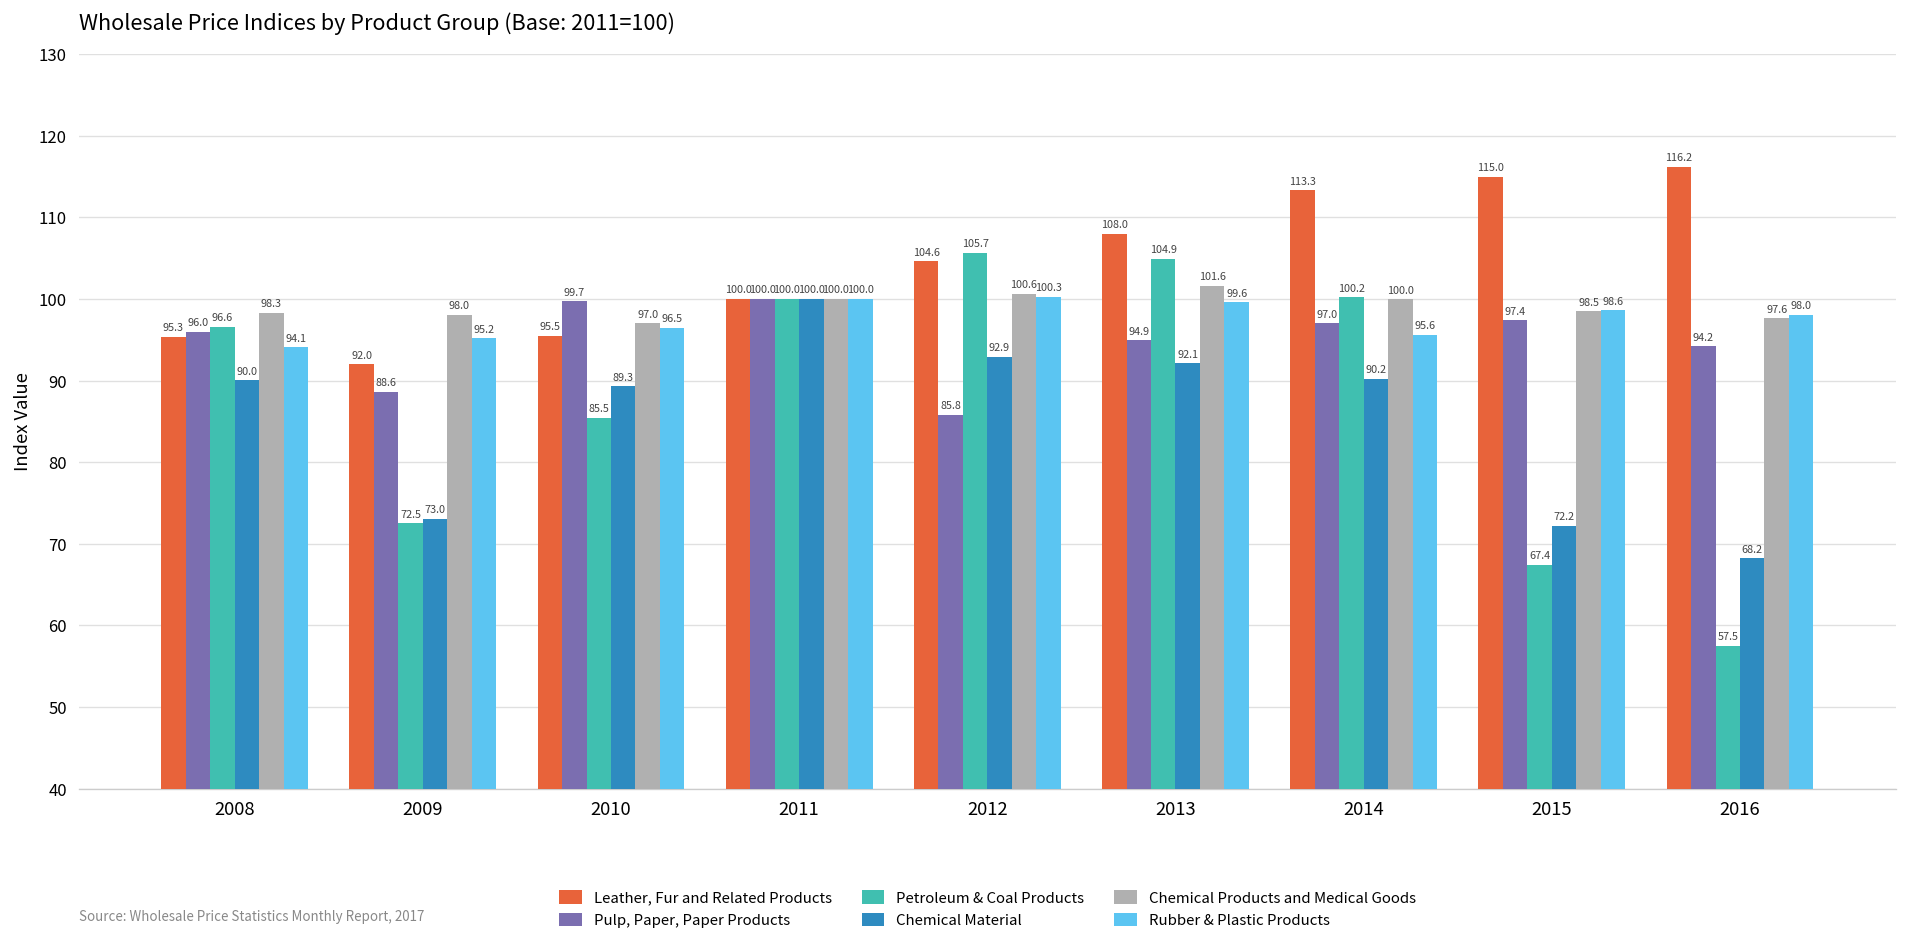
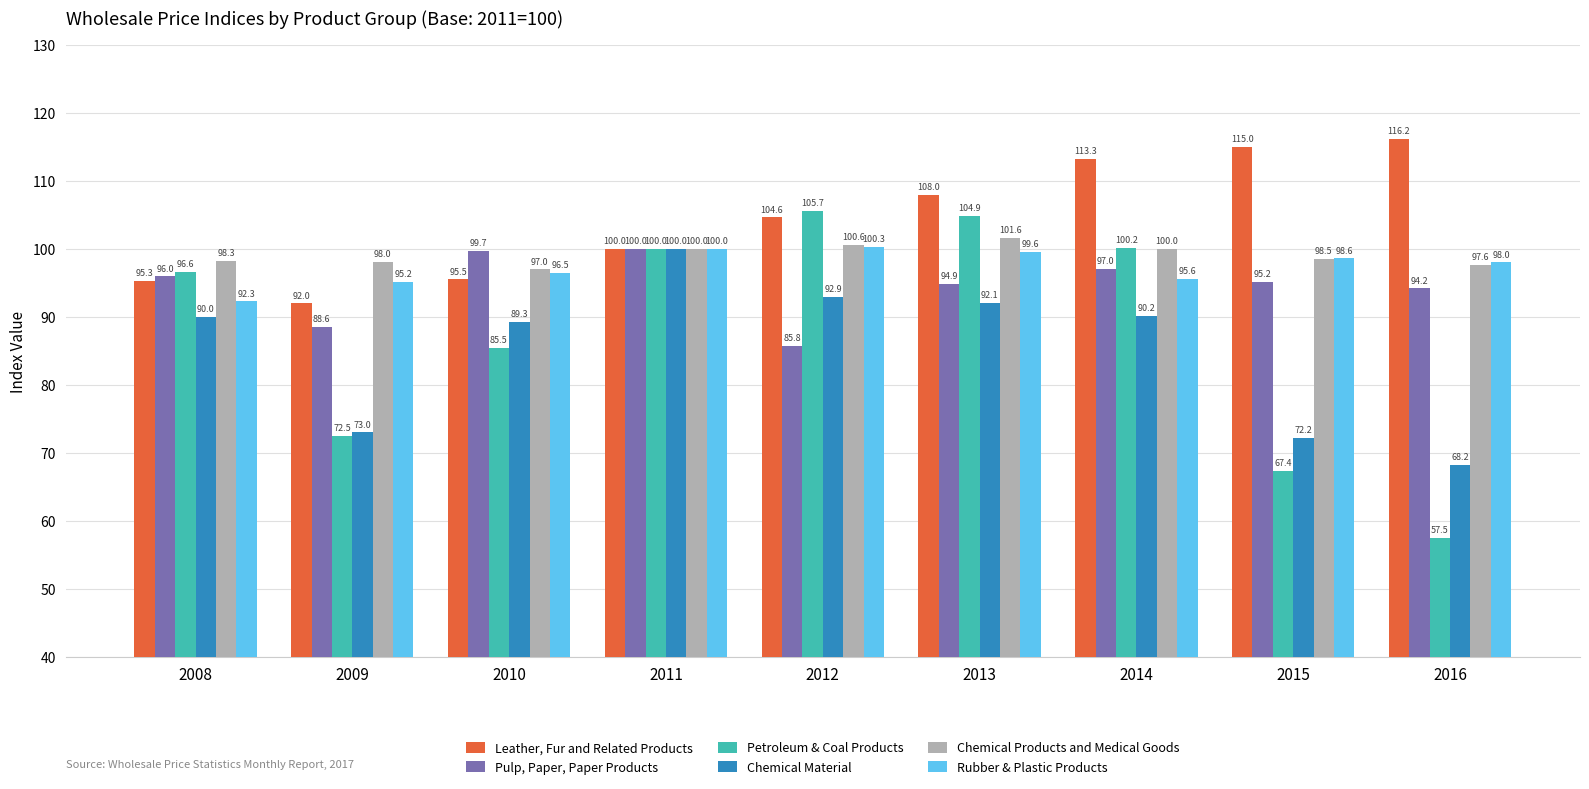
  {
    "Leather, Fur and Related Products": {
      "2008": 95.3,
      "2009": 92.0,
      "2010": 95.5,
      "2011": 100.0,
      "2012": 104.6,
      "2013": 108.0,
      "2014": 113.3,
      "2015": 115.0,
      "2016": 116.2
    },
    "Pulp, Paper, Paper Products": {
      "2008": 96.0,
      "2009": 88.6,
      "2010": 99.7,
      "2011": 100.0,
      "2012": 85.8,
      "2013": 94.9,
      "2014": 97.0,
-     "2015": 97.4,
+     "2015": 95.2,
      "2016": 94.2
    },
    "Chemical Products and Medical Goods": {
      "2008": 98.3,
      "2009": 98.0,
      "2010": 97.0,
      "2011": 100.0,
      "2012": 100.6,
      "2013": 101.6,
      "2014": 100.0,
      "2015": 98.5,
      "2016": 97.6
    },
    "Rubber & Plastic Products": {
-     "2008": 94.1,
+     "2008": 92.3,
      "2009": 95.2,
      "2010": 96.5,
      "2011": 100.0,
      "2012": 100.3,
      "2013": 99.6,
      "2014": 95.6,
      "2015": 98.6,
      "2016": 98.0
    }
  }
